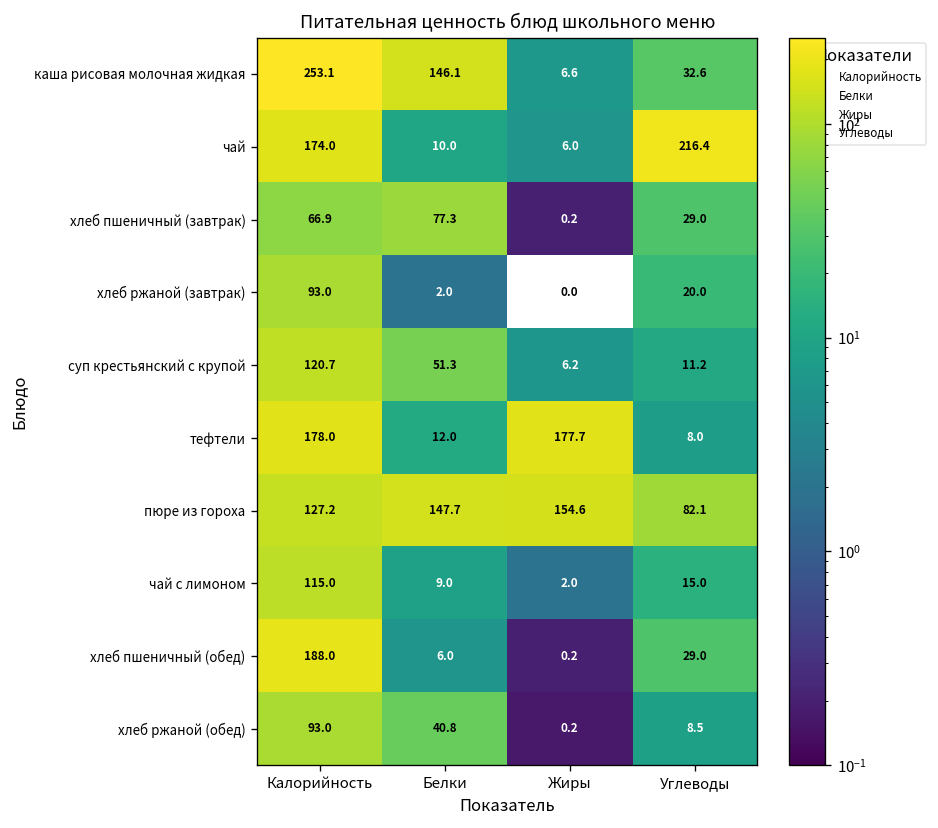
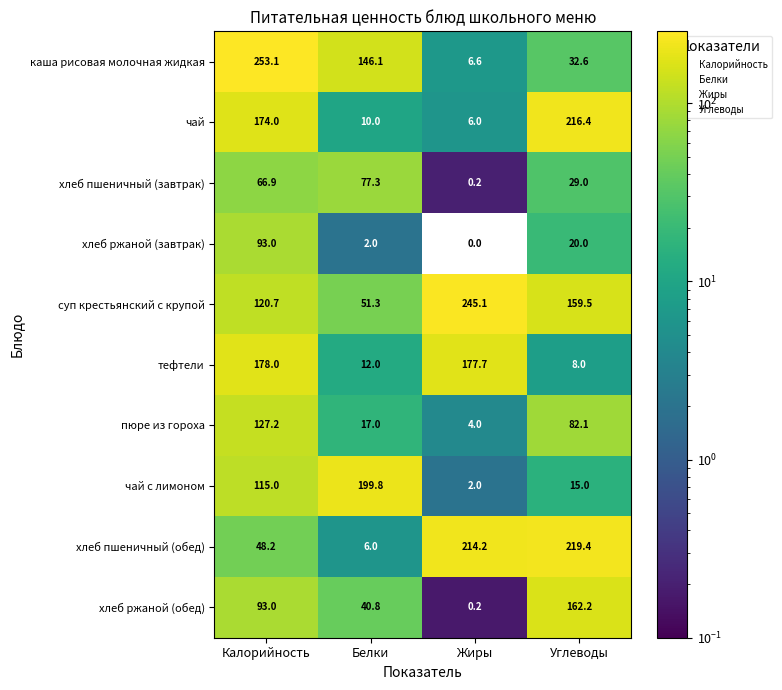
  {
    "суп крестьянский с крупой": {
-     "Жиры": 6.2,
-     "Углеводы": 11.2
+     "Жиры": 245.1,
+     "Углеводы": 159.5
    },
    "пюре из гороха": {
-     "Белки": 147.7,
-     "Жиры": 154.6
+     "Белки": 17.0,
+     "Жиры": 4.0
    },
    "чай с лимоном": {
-     "Белки": 9.0
+     "Белки": 199.8
    },
    "хлеб пшеничный (обед)": {
-     "Калорийность": 188.0,
-     "Жиры": 0.2,
-     "Углеводы": 29.0
+     "Калорийность": 48.2,
+     "Жиры": 214.2,
+     "Углеводы": 219.4
    },
    "хлеб ржаной (обед)": {
-     "Углеводы": 8.5
+     "Углеводы": 162.2
    }
  }
